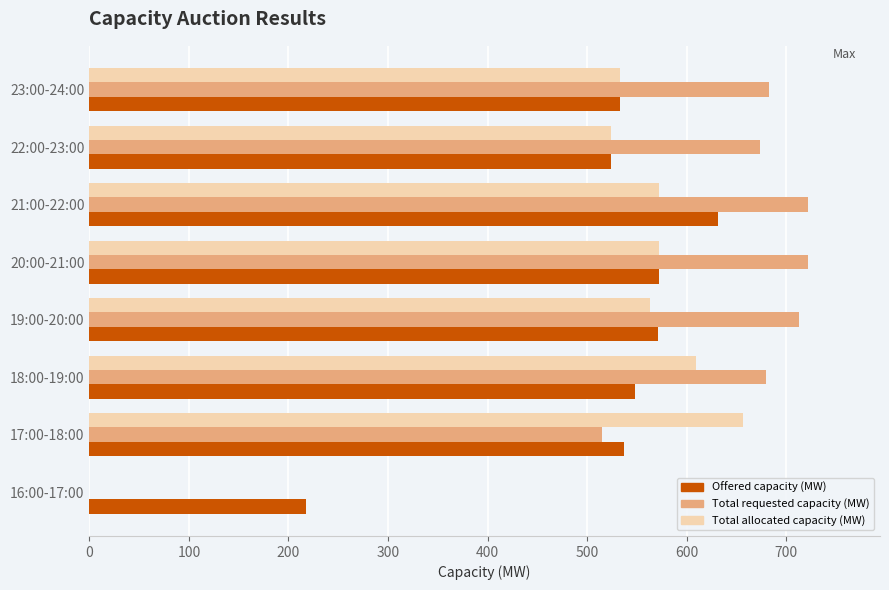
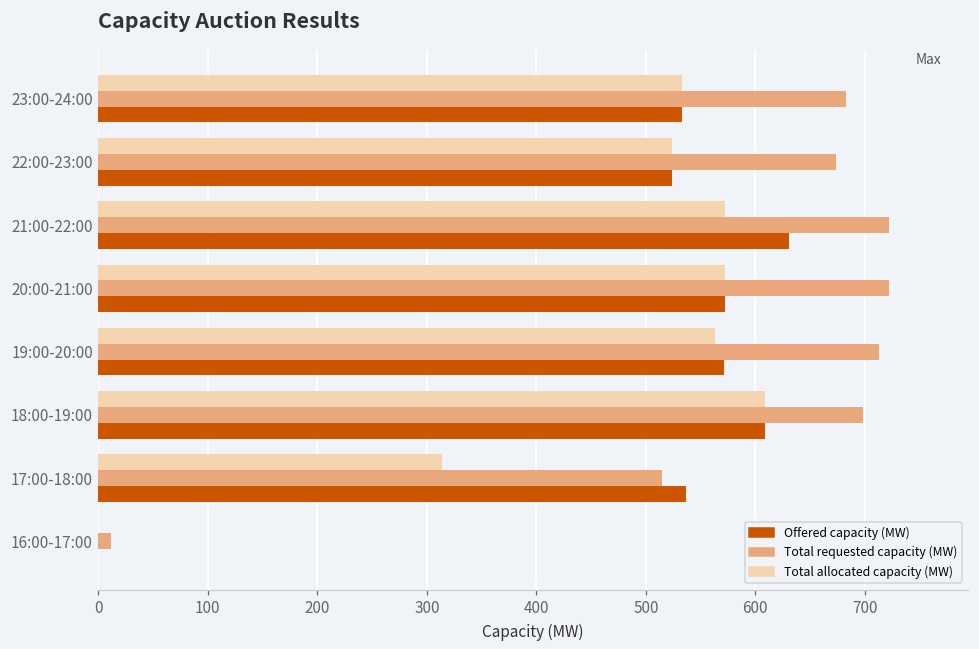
  {
    "Offered capacity (MW)": {
      "23:00-24:00": 530,
      "22:00-23:00": 520,
      "21:00-22:00": 630,
      "20:00-21:00": 570,
      "19:00-20:00": 570,
-     "18:00-19:00": 550,
+     "18:00-19:00": 610,
      "17:00-18:00": 540,
-     "16:00-17:00": 220
+     "16:00-17:00": 0
    },
    "Total requested capacity (MW)": {
      "23:00-24:00": 680,
      "22:00-23:00": 670,
      "21:00-22:00": 720,
      "20:00-21:00": 720,
      "19:00-20:00": 710,
-     "18:00-19:00": 680,
+     "18:00-19:00": 700,
      "17:00-18:00": 520,
-     "16:00-17:00": 0
+     "16:00-17:00": 10
    },
    "Total allocated capacity (MW)": {
      "23:00-24:00": 530,
      "22:00-23:00": 520,
      "21:00-22:00": 570,
      "20:00-21:00": 570,
      "19:00-20:00": 560,
      "18:00-19:00": 610,
-     "17:00-18:00": 660,
+     "17:00-18:00": 310,
      "16:00-17:00": 0
    }
  }
